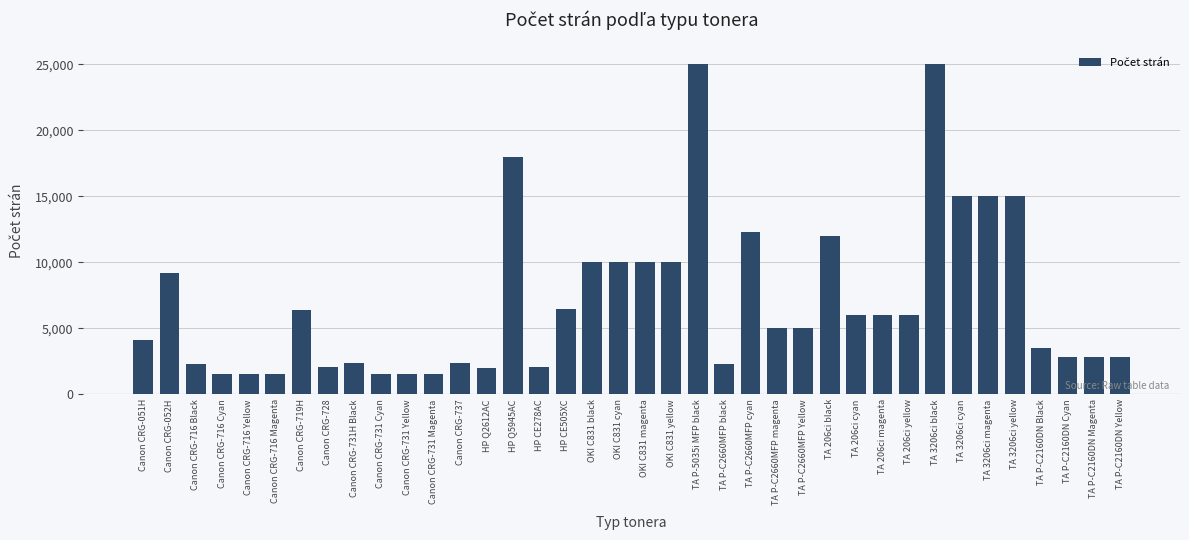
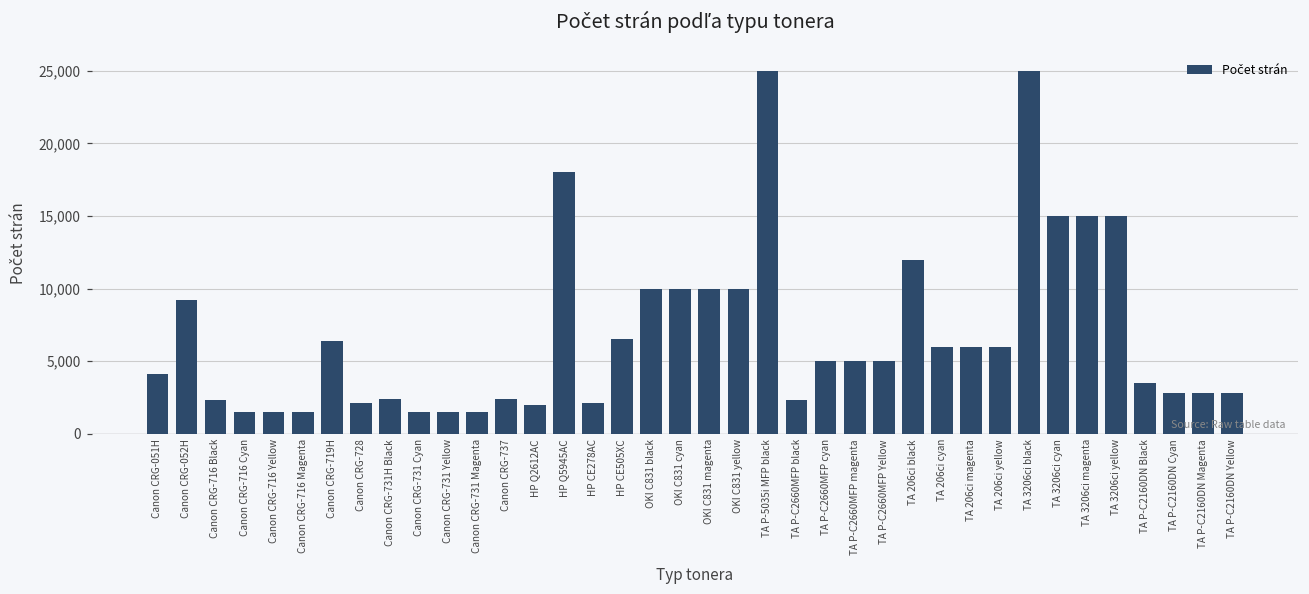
  {
    "Canon CRG-051H": "4,100",
    "Canon CRG-052H": "9,200",
    "Canon CRG-716 Black": "2,300",
    "Canon CRG-716 Cyan": "1,500",
    "Canon CRG-716 Yellow": "1,500",
    "Canon CRG-716 Magenta": "1,500",
    "Canon CRG-719H": "6,400",
    "Canon CRG-728": "2,100",
    "Canon CRG-731H Black": "2,400",
    "Canon CRG-731 Cyan": "1,500",
    "Canon CRG-731 Yellow": "1,500",
    "Canon CRG-731 Magenta": "1,500",
    "Canon CRG-737": "2,400",
    "HP Q2612AC": "2,000",
    "HP Q5945AC": "18,000",
    "HP CE278AC": "2,100",
    "HP CE505XC": "6,500",
    "OKI C831 black": "10,000",
    "OKI C831 cyan": "10,000",
    "OKI C831 magenta": "10,000",
    "OKI C831 yellow": "10,000",
    "TA P-5035i MFP black": "25,000",
    "TA P-C2660MFP black": "2,300",
-   "TA P-C2660MFP cyan": "12,300",
+   "TA P-C2660MFP cyan": "5,000",
    "TA P-C2660MFP magenta": "5,000",
    "TA P-C2660MFP Yellow": "5,000",
    "TA 206ci black": "12,000",
    "TA 206ci cyan": "6,000",
    "TA 206ci magenta": "6,000",
    "TA 206ci yellow": "6,000",
    "TA 3206ci black": "25,000",
    "TA 3206ci cyan": "15,000",
    "TA 3206ci magenta": "15,000",
    "TA 3206ci yellow": "15,000",
    "TA P-C2160DN Black": "3,500",
    "TA P-C2160DN Cyan": "2,800",
    "TA P-C2160DN Magenta": "2,800",
    "TA P-C2160DN Yellow": "2,800"
  }
